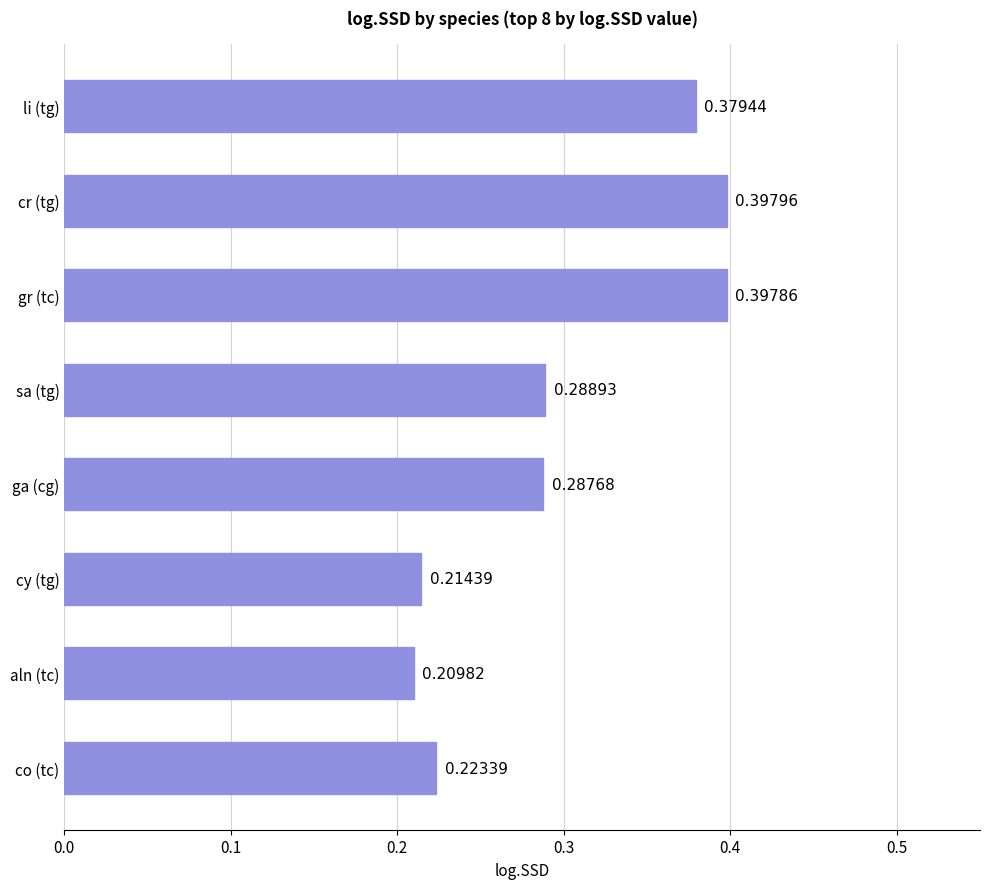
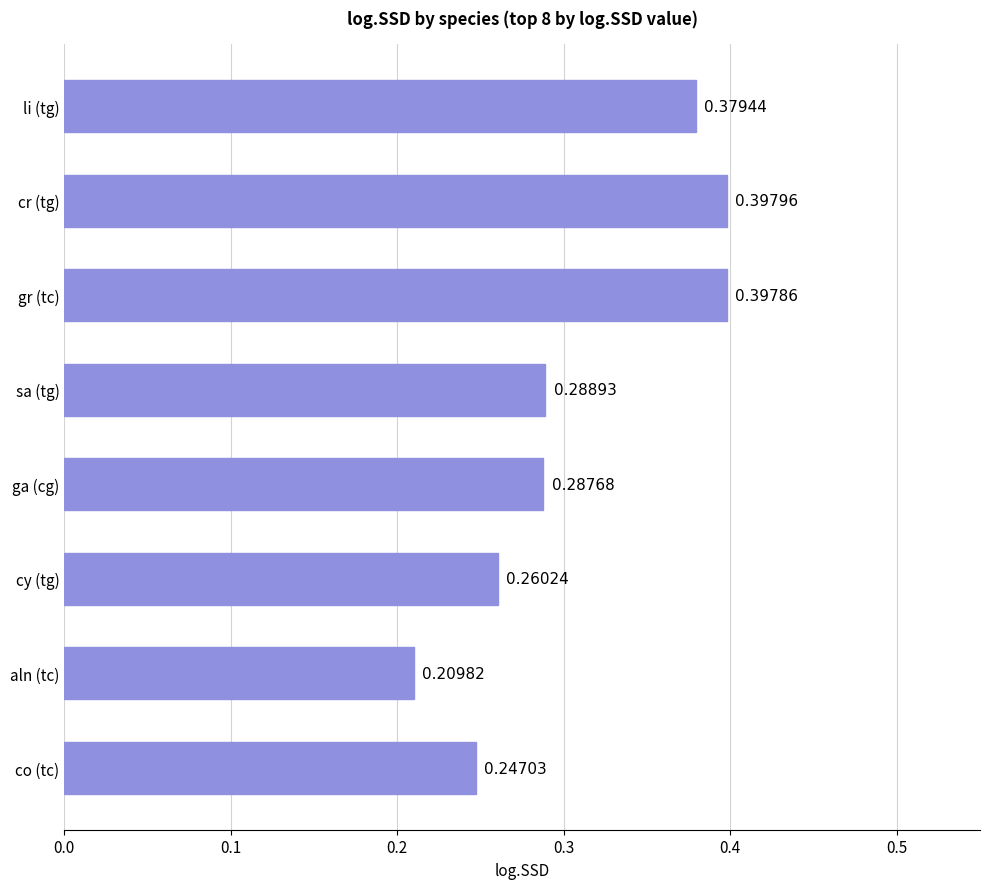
  {
    "li (tg)": 0.37944,
    "cr (tg)": 0.39796,
    "gr (tc)": 0.39786,
    "sa (tg)": 0.28893,
    "ga (cg)": 0.28768,
-   "cy (tg)": 0.21439,
+   "cy (tg)": 0.26024,
    "aln (tc)": 0.20982,
-   "co (tc)": 0.22339
+   "co (tc)": 0.24703
  }
